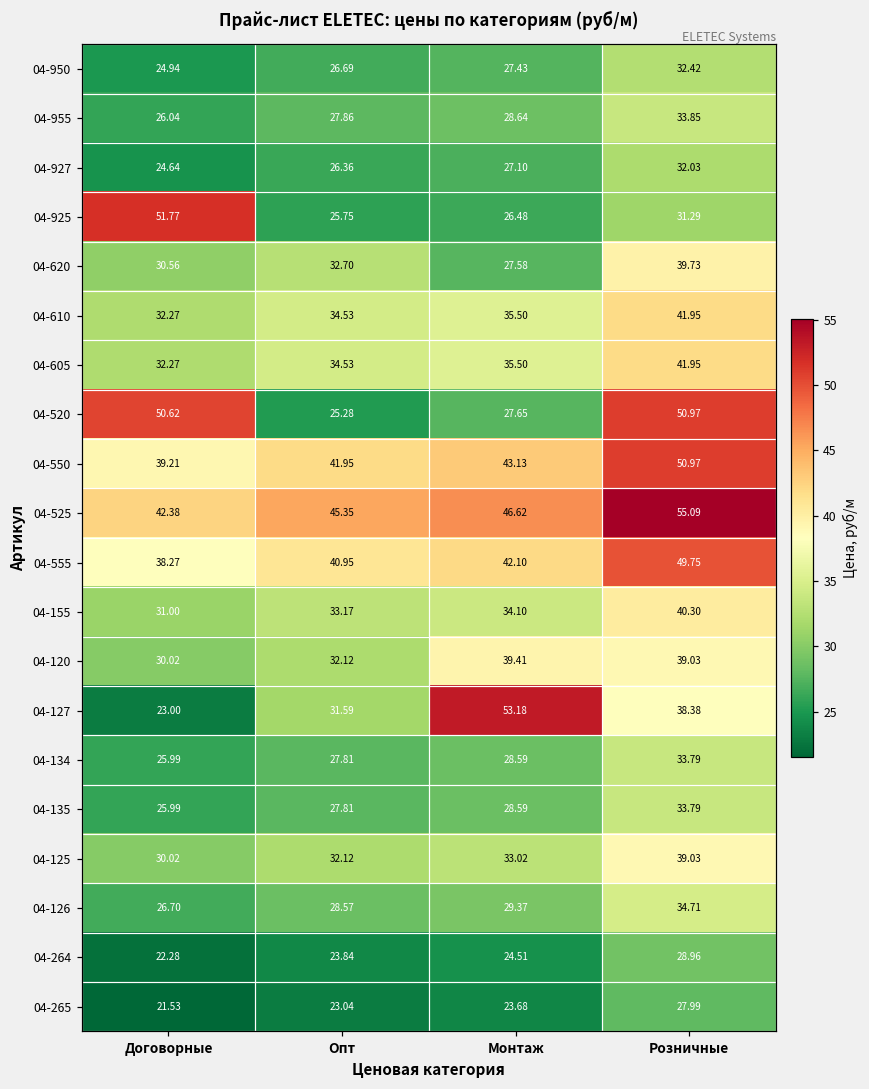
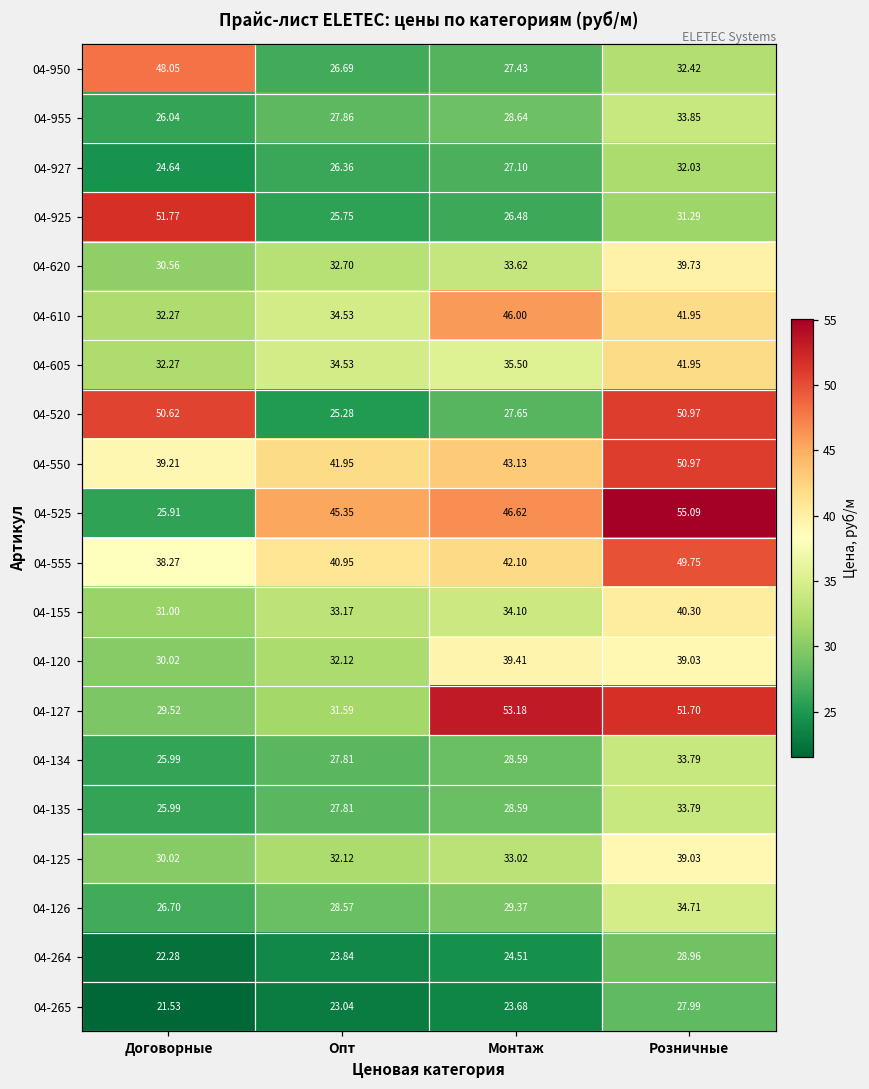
  {
    "04-950": {
-     "Договорные": 24.94,
+     "Договорные": 48.05,
      "Опт": 26.69,
      "Монтаж": 27.43,
      "Розничные": 32.42
    },
    "04-955": {
      "Договорные": 26.04,
      "Опт": 27.86,
      "Монтаж": 28.64,
      "Розничные": 33.85
    },
    "04-927": {
      "Договорные": 24.64,
      "Опт": 26.36,
      "Монтаж": 27.10,
      "Розничные": 32.03
    },
    "04-925": {
      "Договорные": 51.77,
      "Опт": 25.75,
      "Монтаж": 26.48,
      "Розничные": 31.29
    },
    "04-620": {
      "Договорные": 30.56,
      "Опт": 32.70,
-     "Монтаж": 27.58,
+     "Монтаж": 33.62,
      "Розничные": 39.73
    },
    "04-610": {
      "Договорные": 32.27,
      "Опт": 34.53,
-     "Монтаж": 35.50,
+     "Монтаж": 46.00,
      "Розничные": 41.95
    },
    "04-605": {
      "Договорные": 32.27,
      "Опт": 34.53,
      "Монтаж": 35.50,
      "Розничные": 41.95
    },
    "04-520": {
      "Договорные": 50.62,
      "Опт": 25.28,
      "Монтаж": 27.65,
      "Розничные": 50.97
    },
    "04-550": {
      "Договорные": 39.21,
      "Опт": 41.95,
      "Монтаж": 43.13,
      "Розничные": 50.97
    },
    "04-525": {
-     "Договорные": 42.38,
+     "Договорные": 25.91,
      "Опт": 45.35,
      "Монтаж": 46.62,
      "Розничные": 55.09
    },
    "04-555": {
      "Договорные": 38.27,
      "Опт": 40.95,
      "Монтаж": 42.10,
      "Розничные": 49.75
    },
    "04-155": {
      "Договорные": 31.00,
      "Опт": 33.17,
      "Монтаж": 34.10,
      "Розничные": 40.30
    },
    "04-120": {
      "Договорные": 30.02,
      "Опт": 32.12,
      "Монтаж": 39.41,
      "Розничные": 39.03
    },
    "04-127": {
-     "Договорные": 23.00,
+     "Договорные": 29.52,
      "Опт": 31.59,
      "Монтаж": 53.18,
-     "Розничные": 38.38
+     "Розничные": 51.70
    },
    "04-134": {
      "Договорные": 25.99,
      "Опт": 27.81,
      "Монтаж": 28.59,
      "Розничные": 33.79
    },
    "04-135": {
      "Договорные": 25.99,
      "Опт": 27.81,
      "Монтаж": 28.59,
      "Розничные": 33.79
    },
    "04-125": {
      "Договорные": 30.02,
      "Опт": 32.12,
      "Монтаж": 33.02,
      "Розничные": 39.03
    },
    "04-126": {
      "Договорные": 26.70,
      "Опт": 28.57,
      "Монтаж": 29.37,
      "Розничные": 34.71
    },
    "04-264": {
      "Договорные": 22.28,
      "Опт": 23.84,
      "Монтаж": 24.51,
      "Розничные": 28.96
    },
    "04-265": {
      "Договорные": 21.53,
      "Опт": 23.04,
      "Монтаж": 23.68,
      "Розничные": 27.99
    }
  }
